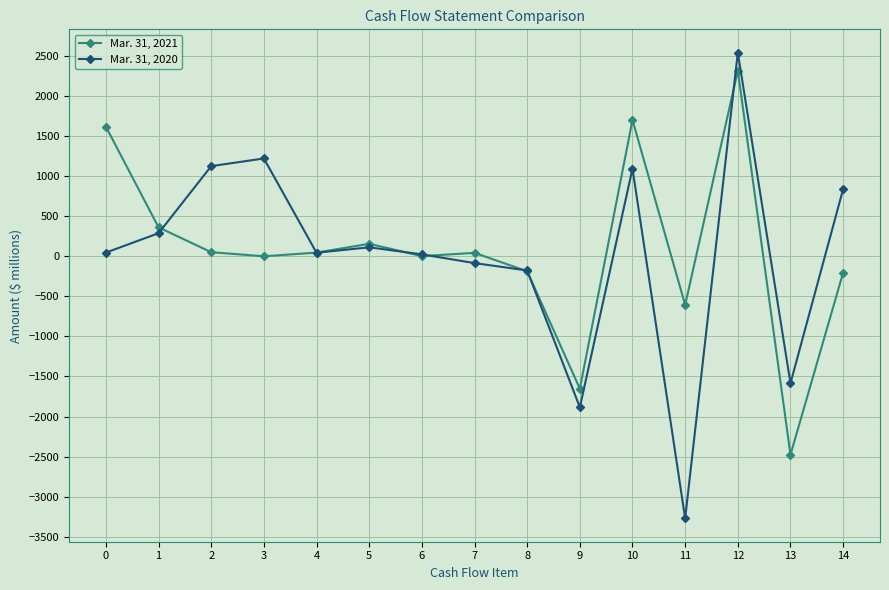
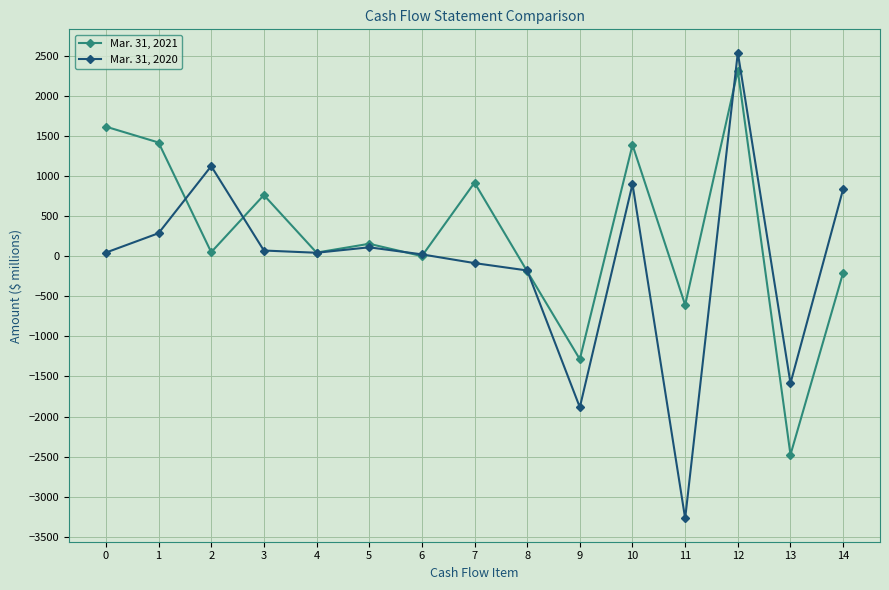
  {
    "Mar. 31, 2021": {
      "0": 1600,
-     "1": 400,
+     "1": 1400,
      "2": 100,
-     "3": 0,
+     "3": 800,
      "5": 200,
-     "7": 0,
-     "9": -1700,
-     "10": 1700,
+     "7": 900,
+     "9": -1300,
+     "10": 1400,
      "11": -600,
      "12": 2300,
      "13": -2500,
      "14": -200
    },
    "Mar. 31, 2020": {
      "0": 0,
      "1": 300,
      "2": 1100,
-     "3": 1200,
+     "3": 100,
      "5": 100,
      "7": -100,
      "9": -1900,
-     "10": 1100,
+     "10": 900,
      "11": -3300,
      "12": 2500,
      "13": -1600,
      "14": 800
    }
  }
